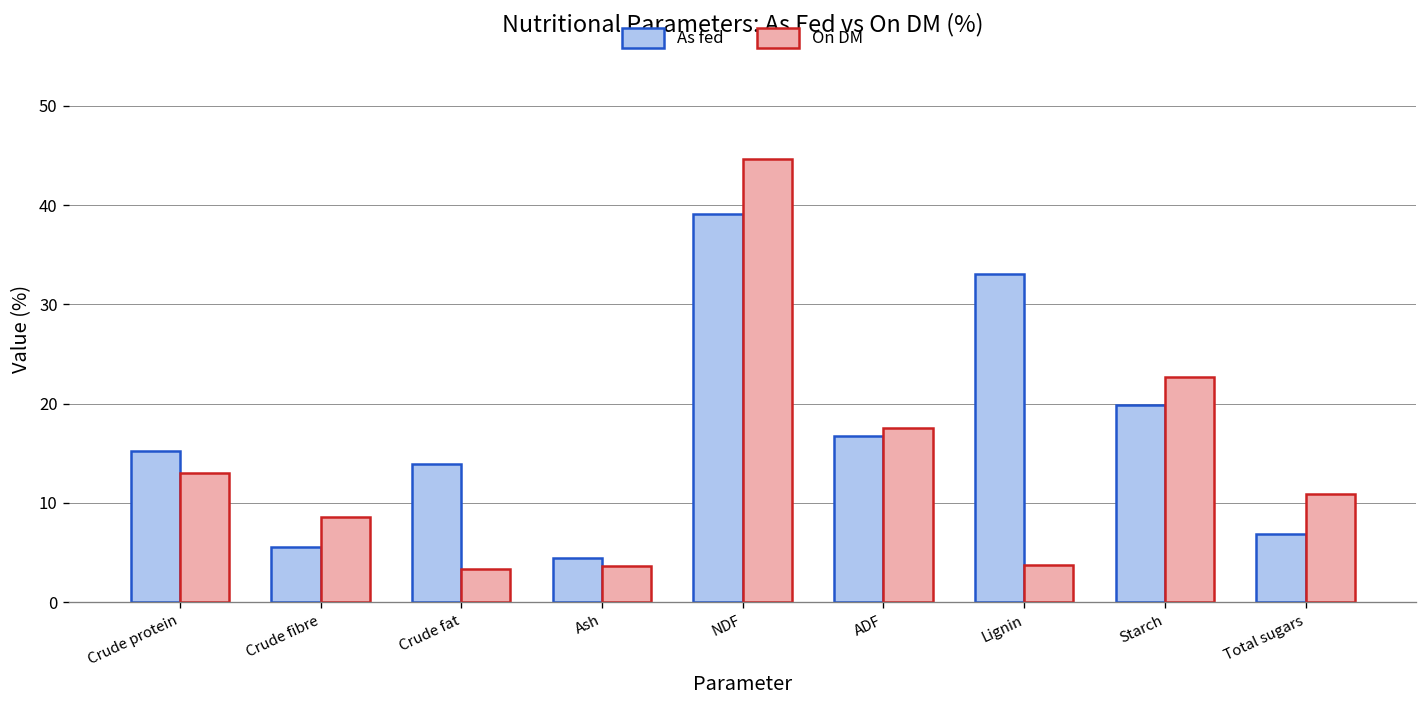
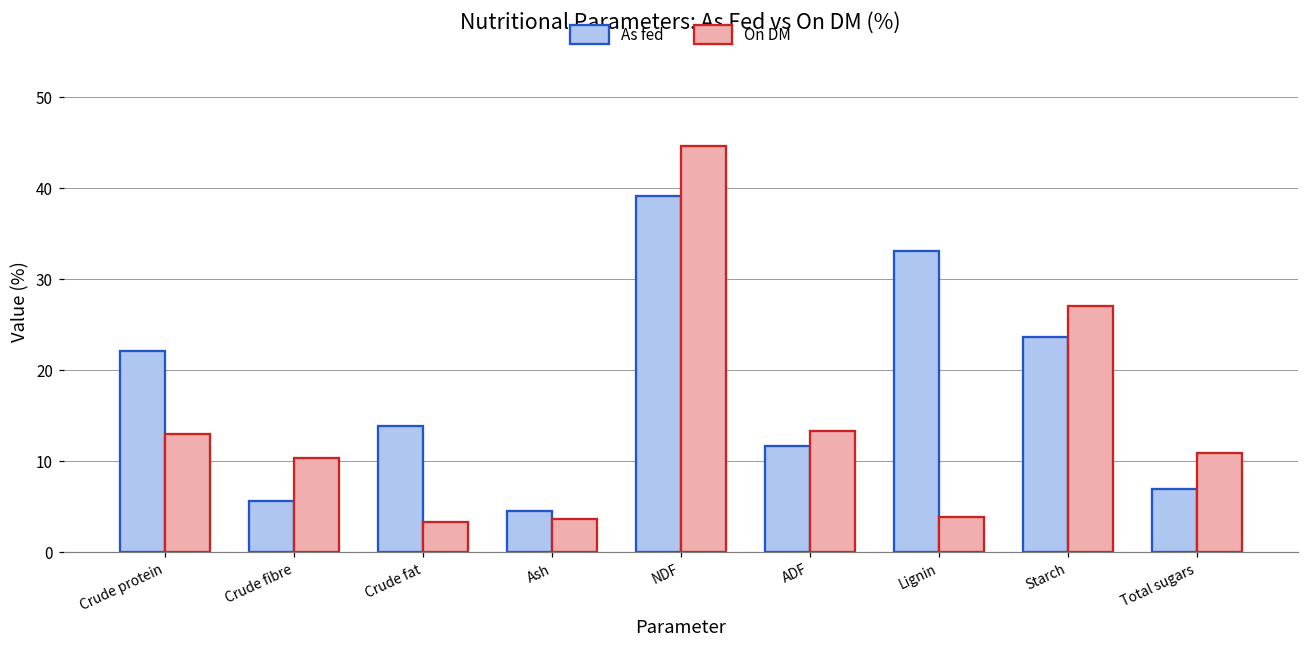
  {
    "As fed": {
-     "Crude protein": 15,
+     "Crude protein": 22,
      "Crude fibre": 6,
      "Crude fat": 14,
      "Ash": 5,
      "NDF": 39,
-     "ADF": 17,
+     "ADF": 12,
      "Lignin": 33,
-     "Starch": 20,
+     "Starch": 24,
      "Total sugars": 7
    },
    "On DM": {
      "Crude protein": 13,
-     "Crude fibre": 9,
+     "Crude fibre": 10,
      "Crude fat": 3,
      "Ash": 4,
      "NDF": 45,
-     "ADF": 18,
+     "ADF": 13,
      "Lignin": 4,
-     "Starch": 23,
+     "Starch": 27,
      "Total sugars": 11
    }
  }
